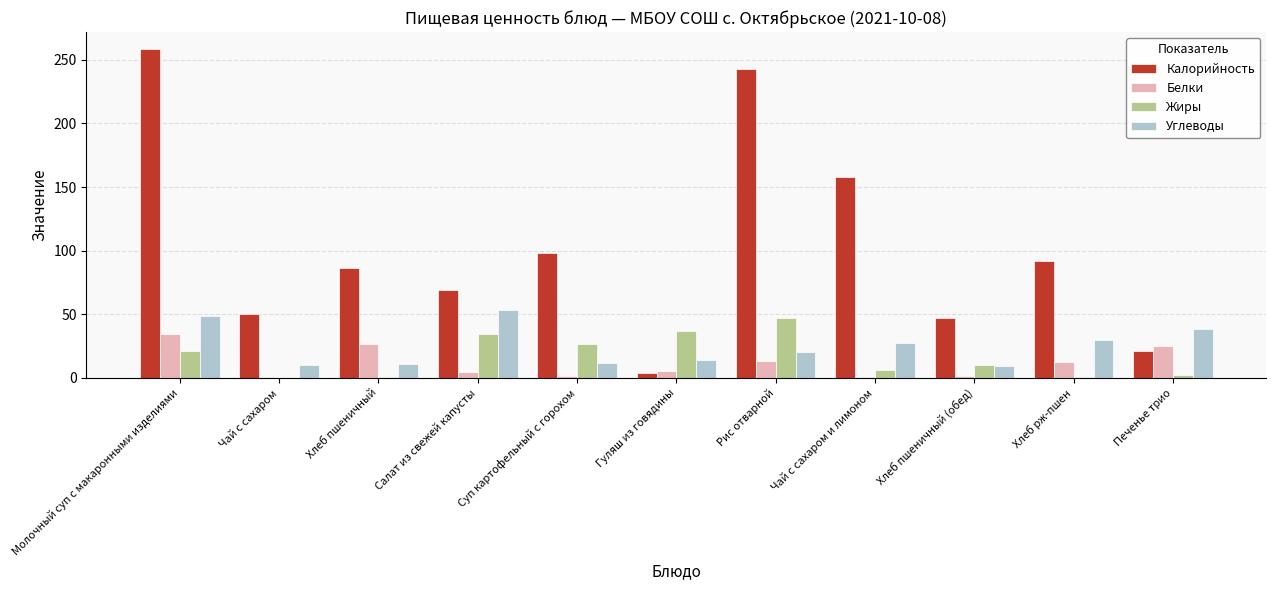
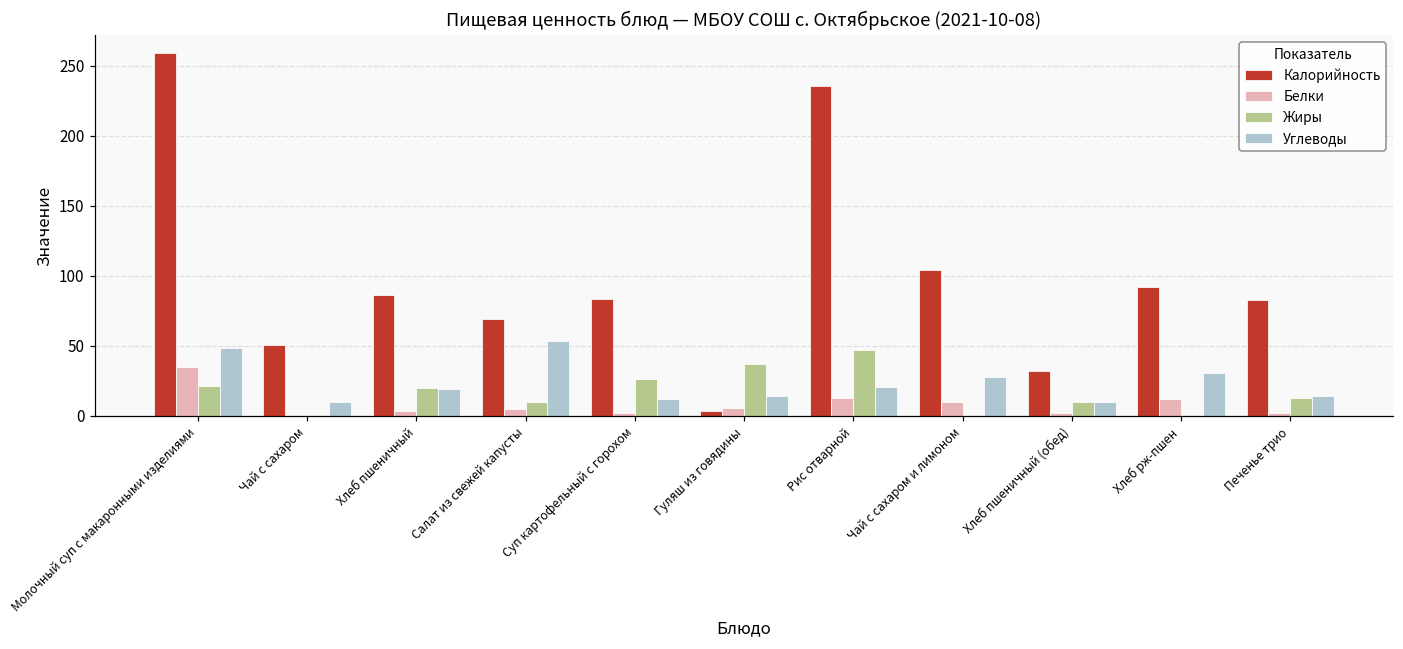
  {
    "Калорийность": {
      "Молочный суп с макаронными изделиями": 259,
      "Чай с сахаром": 51,
      "Хлеб пшеничный": 87,
      "Салат из свежей капусты": 69,
-     "Суп картофельный с горохом": 98,
+     "Суп картофельный с горохом": 84,
      "Гуляш из говядины": 4,
-     "Рис отварной": 243,
-     "Чай с сахаром и лимоном": 158,
-     "Хлеб пшеничный (обед)": 47,
+     "Рис отварной": 236,
+     "Чай с сахаром и лимоном": 104,
+     "Хлеб пшеничный (обед)": 32,
      "Хлеб рж-пшен": 92,
-     "Печенье трио": 22
+     "Печенье трио": 83
    },
    "Белки": {
      "Молочный суп с макаронными изделиями": 35,
-     "Хлеб пшеничный": 27,
+     "Хлеб пшеничный": 3,
      "Салат из свежей капусты": 5,
      "Гуляш из говядины": 5,
      "Рис отварной": 13,
-     "Чай с сахаром и лимоном": 0,
+     "Чай с сахаром и лимоном": 10,
      "Хлеб рж-пшен": 12,
-     "Печенье трио": 25
+     "Печенье трио": 2
    },
    "Жиры": {
      "Молочный суп с макаронными изделиями": 21,
      "Чай с сахаром": 0,
-     "Хлеб пшеничный": 0,
-     "Салат из свежей капусты": 34,
+     "Хлеб пшеничный": 20,
+     "Салат из свежей капусты": 10,
      "Суп картофельный с горохом": 26,
      "Гуляш из говядины": 37,
      "Рис отварной": 47,
-     "Чай с сахаром и лимоном": 6,
+     "Чай с сахаром и лимоном": 0,
      "Хлеб пшеничный (обед)": 10,
-     "Печенье трио": 2
+     "Печенье трио": 13
    },
    "Углеводы": {
      "Молочный суп с макаронными изделиями": 49,
      "Чай с сахаром": 10,
-     "Хлеб пшеничный": 11,
+     "Хлеб пшеничный": 19,
      "Салат из свежей капусты": 53,
      "Суп картофельный с горохом": 12,
      "Гуляш из говядины": 14,
      "Рис отварной": 21,
      "Чай с сахаром и лимоном": 28,
      "Хлеб пшеничный (обед)": 10,
      "Хлеб рж-пшен": 30,
-     "Печенье трио": 39
+     "Печенье трио": 14
    }
  }
